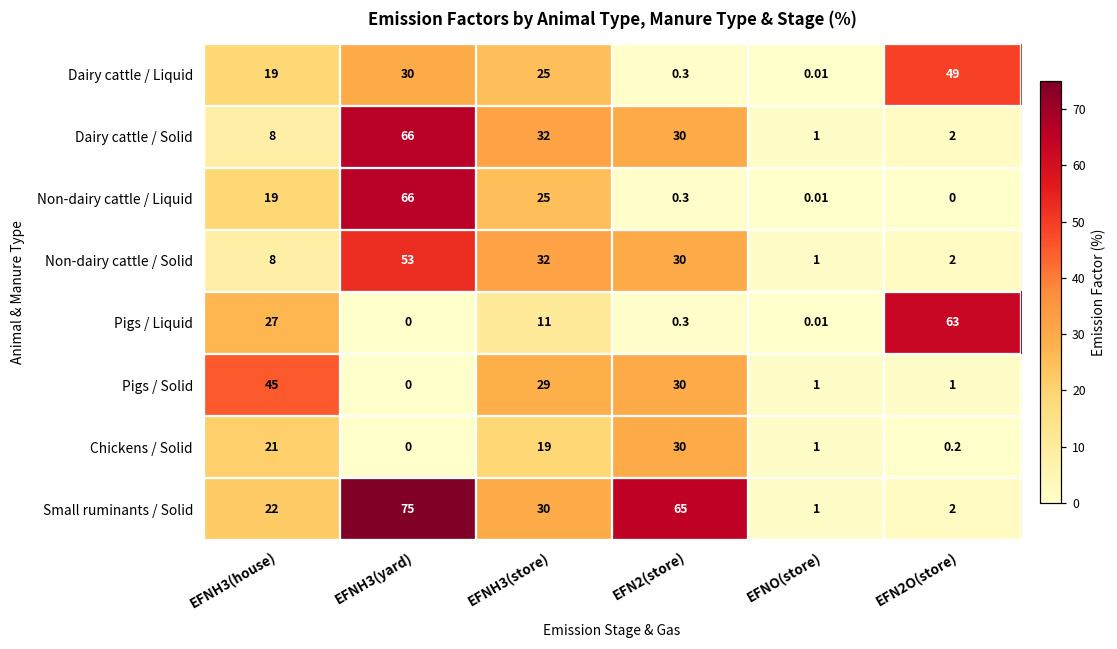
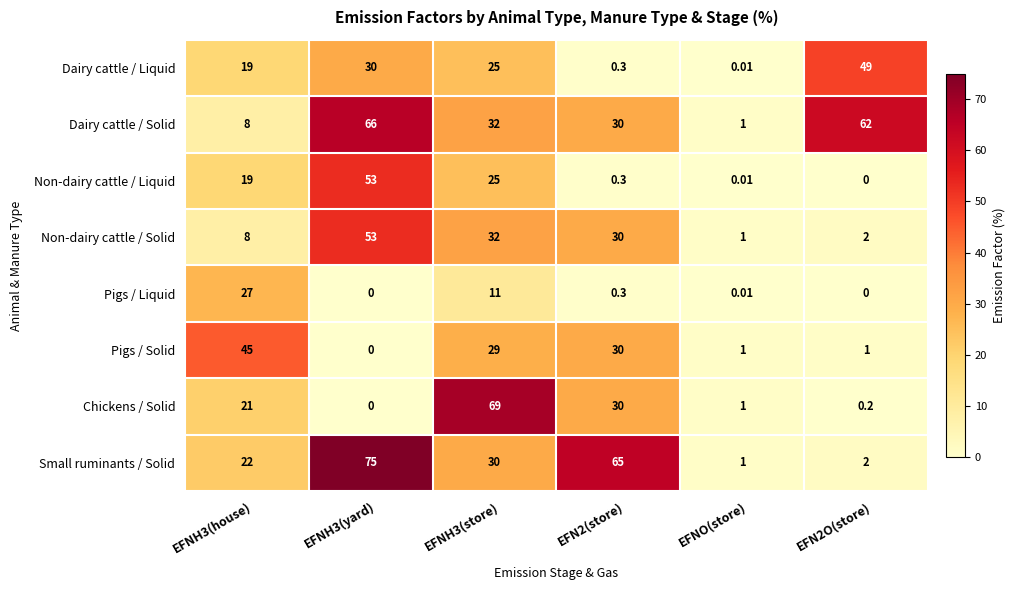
  {
    "Dairy cattle / Liquid": {
      "EFNH3(house)": 19,
      "EFNH3(yard)": 30,
      "EFNH3(store)": 25,
      "EFN2(store)": 0.3,
      "EFNO(store)": 0.01,
      "EFN2O(store)": 49
    },
    "Dairy cattle / Solid": {
      "EFNH3(house)": 8,
      "EFNH3(yard)": 66,
      "EFNH3(store)": 32,
      "EFN2(store)": 30,
      "EFNO(store)": 1,
-     "EFN2O(store)": 2
+     "EFN2O(store)": 62
    },
    "Non-dairy cattle / Liquid": {
      "EFNH3(house)": 19,
-     "EFNH3(yard)": 66,
+     "EFNH3(yard)": 53,
      "EFNH3(store)": 25,
      "EFN2(store)": 0.3,
      "EFNO(store)": 0.01,
      "EFN2O(store)": 0
    },
    "Non-dairy cattle / Solid": {
      "EFNH3(house)": 8,
      "EFNH3(yard)": 53,
      "EFNH3(store)": 32,
      "EFN2(store)": 30,
      "EFNO(store)": 1,
      "EFN2O(store)": 2
    },
    "Pigs / Liquid": {
      "EFNH3(house)": 27,
      "EFNH3(yard)": 0,
      "EFNH3(store)": 11,
      "EFN2(store)": 0.3,
      "EFNO(store)": 0.01,
-     "EFN2O(store)": 63
+     "EFN2O(store)": 0
    },
    "Pigs / Solid": {
      "EFNH3(house)": 45,
      "EFNH3(yard)": 0,
      "EFNH3(store)": 29,
      "EFN2(store)": 30,
      "EFNO(store)": 1,
      "EFN2O(store)": 1
    },
    "Chickens / Solid": {
      "EFNH3(house)": 21,
      "EFNH3(yard)": 0,
-     "EFNH3(store)": 19,
+     "EFNH3(store)": 69,
      "EFN2(store)": 30,
      "EFNO(store)": 1,
      "EFN2O(store)": 0.2
    },
    "Small ruminants / Solid": {
      "EFNH3(house)": 22,
      "EFNH3(yard)": 75,
      "EFNH3(store)": 30,
      "EFN2(store)": 65,
      "EFNO(store)": 1,
      "EFN2O(store)": 2
    }
  }
